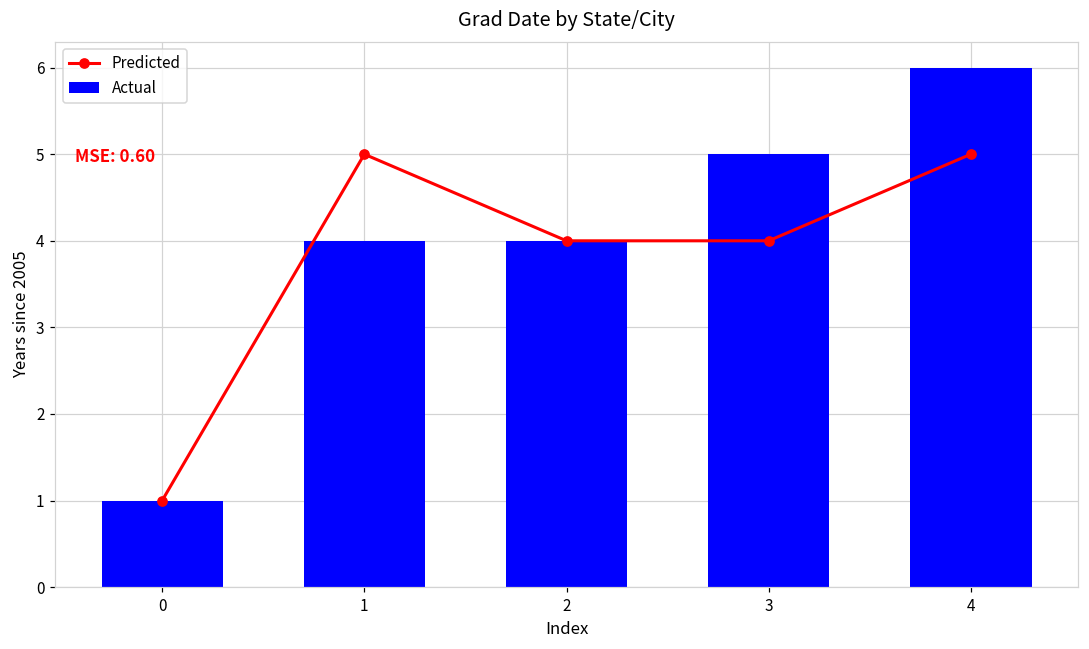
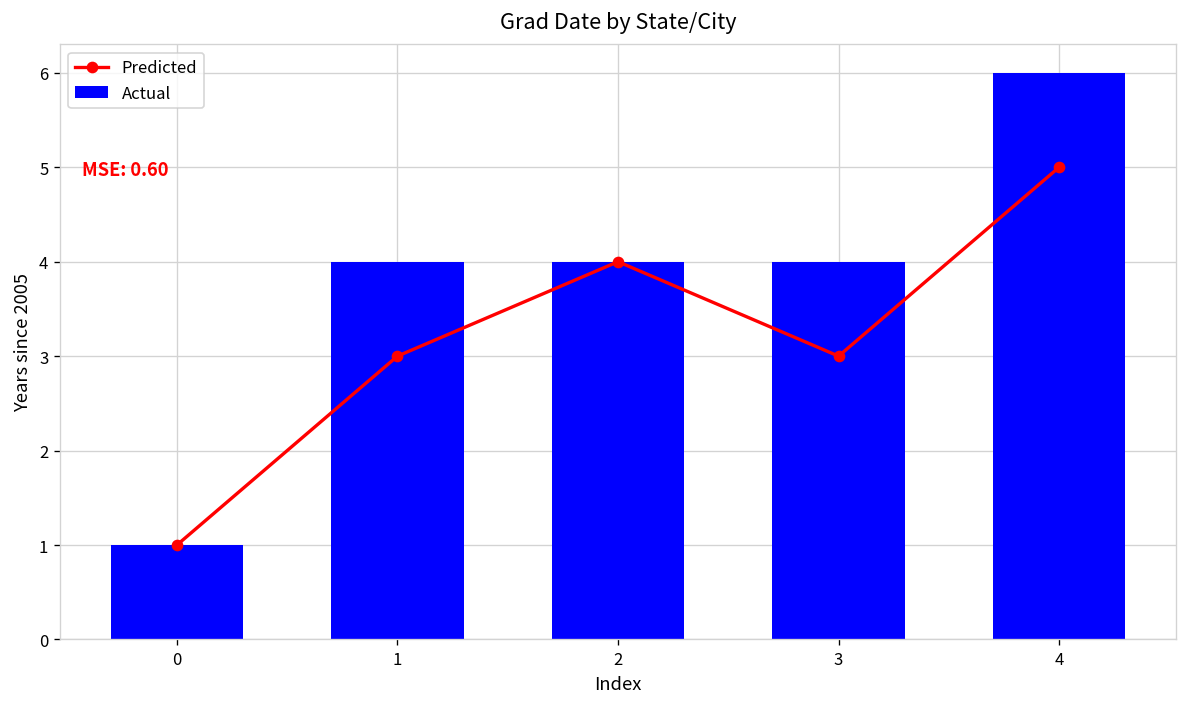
  {
    "Predicted": {
      "0": 1.0,
-     "1": 5.0,
+     "1": 3.0,
      "2": 4.0,
-     "3": 4.0,
+     "3": 3.0,
      "4": 5.0
    },
    "Actual": {
      "0": 1.0,
      "1": 4.0,
      "2": 4.0,
-     "3": 5.0,
+     "3": 4.0,
      "4": 6.0
    }
  }
